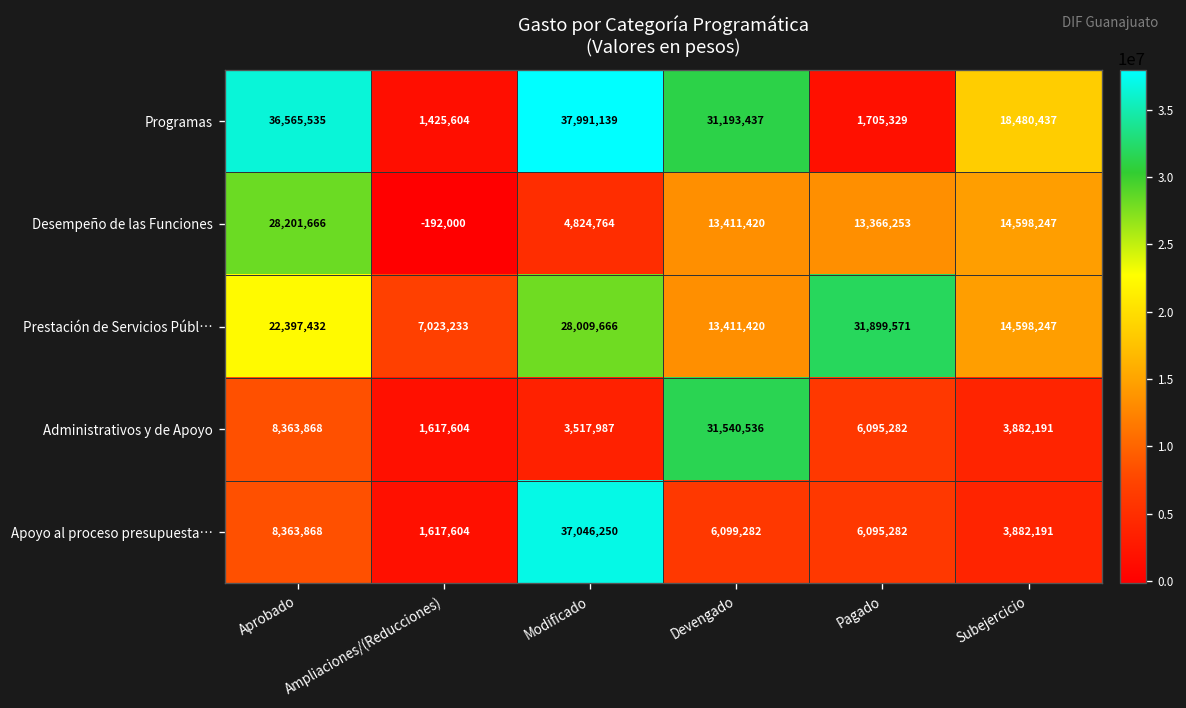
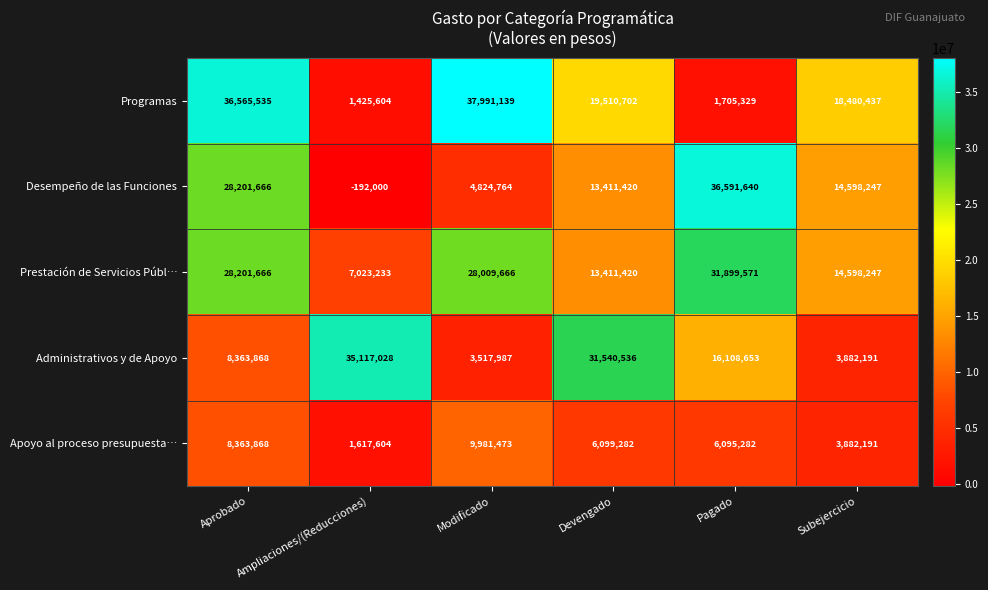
  {
    "Programas": {
      "Aprobado": "36,565,535",
      "Ampliaciones/(Reducciones)": "1,425,604",
      "Modificado": "37,991,139",
-     "Devengado": "31,193,437",
+     "Devengado": "19,510,702",
      "Pagado": "1,705,329",
      "Subejercicio": "18,480,437"
    },
    "Desempeño de las Funciones": {
      "Aprobado": "28,201,666",
      "Ampliaciones/(Reducciones)": "-192,000",
      "Modificado": "4,824,764",
      "Devengado": "13,411,420",
-     "Pagado": "13,366,253",
+     "Pagado": "36,591,640",
      "Subejercicio": "14,598,247"
    },
    "Prestación de Servicios Públ…": {
-     "Aprobado": "22,397,432",
+     "Aprobado": "28,201,666",
      "Ampliaciones/(Reducciones)": "7,023,233",
      "Modificado": "28,009,666",
      "Devengado": "13,411,420",
      "Pagado": "31,899,571",
      "Subejercicio": "14,598,247"
    },
    "Administrativos y de Apoyo": {
      "Aprobado": "8,363,868",
-     "Ampliaciones/(Reducciones)": "1,617,604",
+     "Ampliaciones/(Reducciones)": "35,117,028",
      "Modificado": "3,517,987",
      "Devengado": "31,540,536",
-     "Pagado": "6,095,282",
+     "Pagado": "16,108,653",
      "Subejercicio": "3,882,191"
    },
    "Apoyo al proceso presupuesta…": {
      "Aprobado": "8,363,868",
      "Ampliaciones/(Reducciones)": "1,617,604",
-     "Modificado": "37,046,250",
+     "Modificado": "9,981,473",
      "Devengado": "6,099,282",
      "Pagado": "6,095,282",
      "Subejercicio": "3,882,191"
    }
  }
